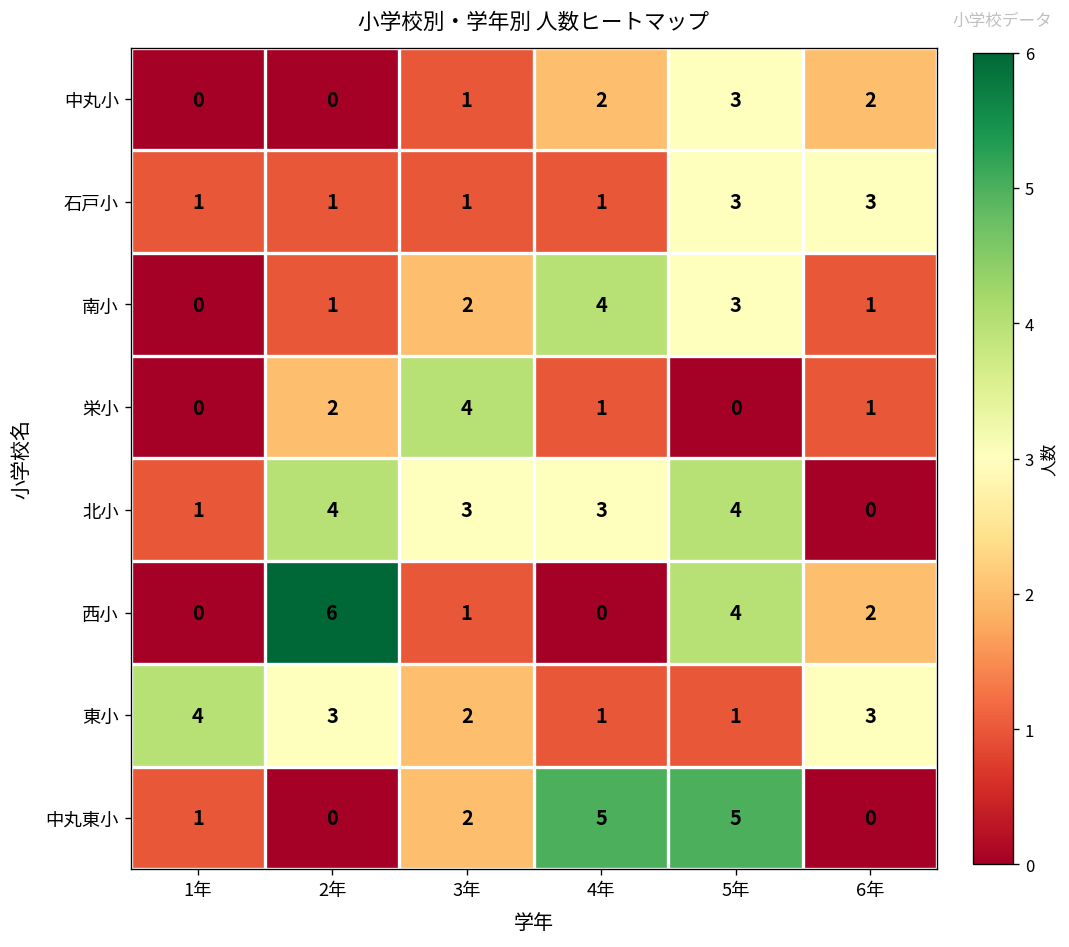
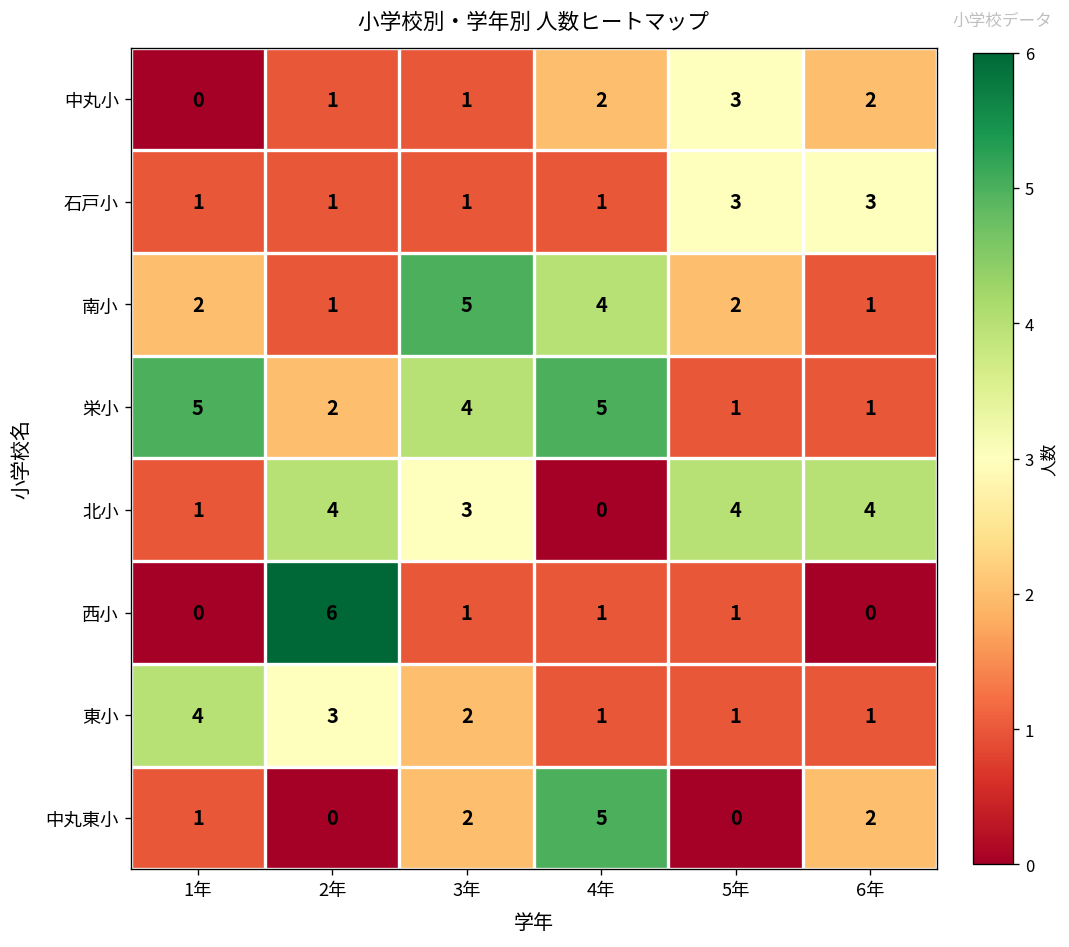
  {
    "中丸小": {
      "1年": 0,
-     "2年": 0,
+     "2年": 1,
      "3年": 1,
      "4年": 2,
      "5年": 3,
      "6年": 2
    },
    "石戸小": {
      "1年": 1,
      "2年": 1,
      "3年": 1,
      "4年": 1,
      "5年": 3,
      "6年": 3
    },
    "南小": {
-     "1年": 0,
+     "1年": 2,
      "2年": 1,
-     "3年": 2,
+     "3年": 5,
      "4年": 4,
-     "5年": 3,
+     "5年": 2,
      "6年": 1
    },
    "栄小": {
-     "1年": 0,
+     "1年": 5,
      "2年": 2,
      "3年": 4,
-     "4年": 1,
-     "5年": 0,
+     "4年": 5,
+     "5年": 1,
      "6年": 1
    },
    "北小": {
      "1年": 1,
      "2年": 4,
      "3年": 3,
-     "4年": 3,
+     "4年": 0,
      "5年": 4,
-     "6年": 0
+     "6年": 4
    },
    "西小": {
      "1年": 0,
      "2年": 6,
      "3年": 1,
-     "4年": 0,
-     "5年": 4,
-     "6年": 2
+     "4年": 1,
+     "5年": 1,
+     "6年": 0
    },
    "東小": {
      "1年": 4,
      "2年": 3,
      "3年": 2,
      "4年": 1,
      "5年": 1,
-     "6年": 3
+     "6年": 1
    },
    "中丸東小": {
      "1年": 1,
      "2年": 0,
      "3年": 2,
      "4年": 5,
-     "5年": 5,
-     "6年": 0
+     "5年": 0,
+     "6年": 2
    }
  }
